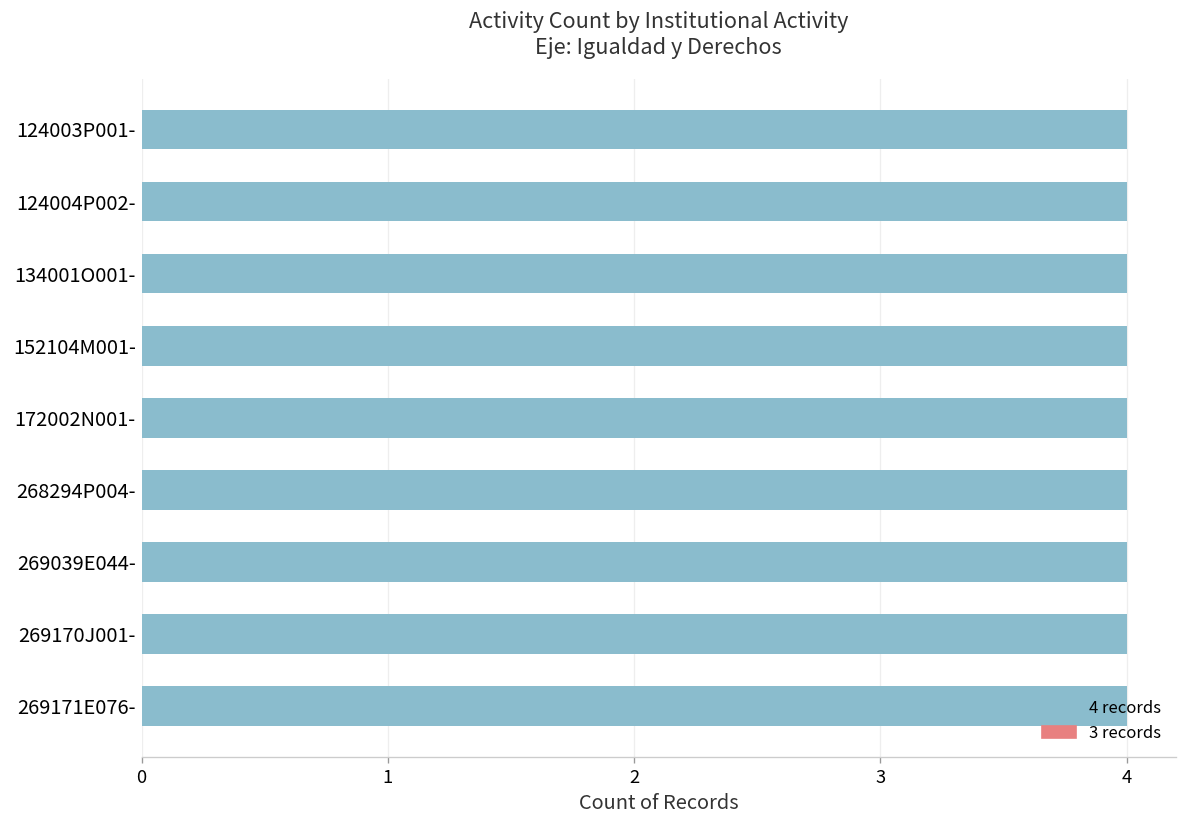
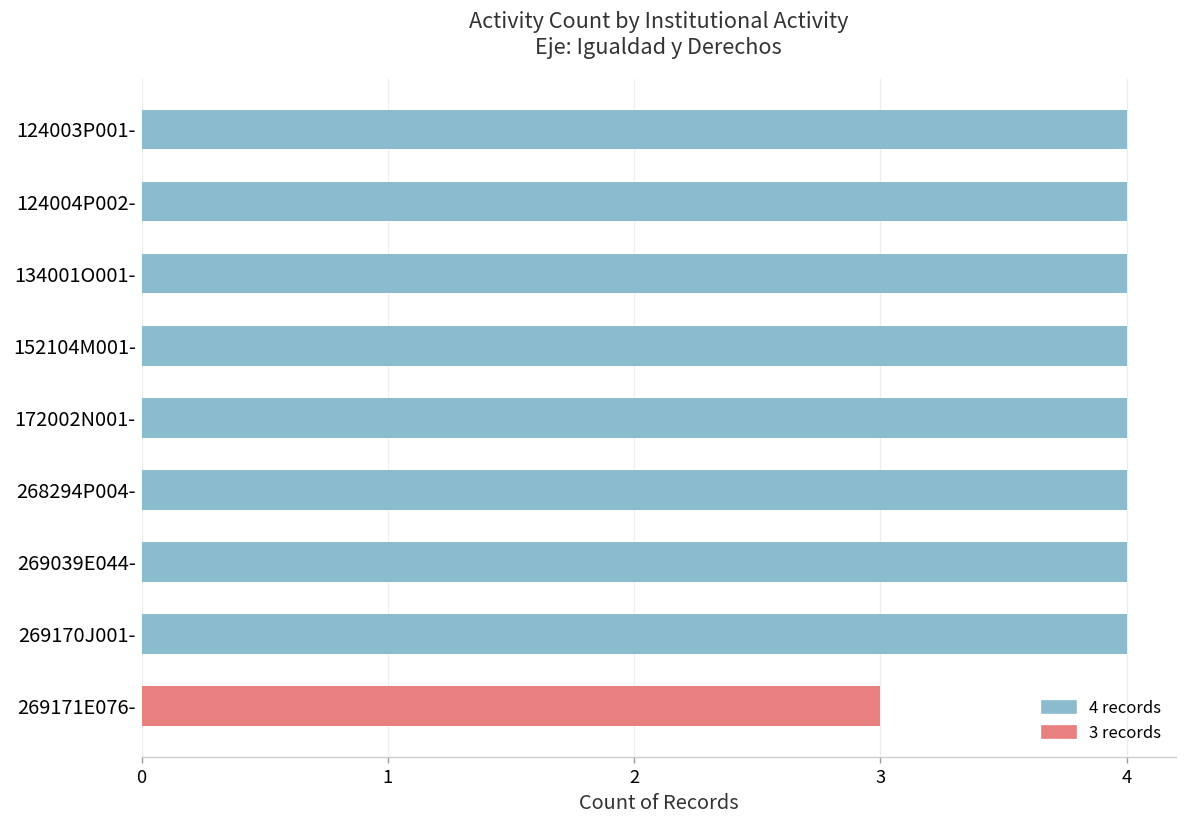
  {
    "124003P001-": 4,
    "124004P002-": 4,
    "134001O001-": 4,
    "152104M001-": 4,
    "172002N001-": 4,
    "268294P004-": 4,
    "269039E044-": 4,
    "269170J001-": 4,
-   "269171E076-": 4
+   "269171E076-": 3
  }
